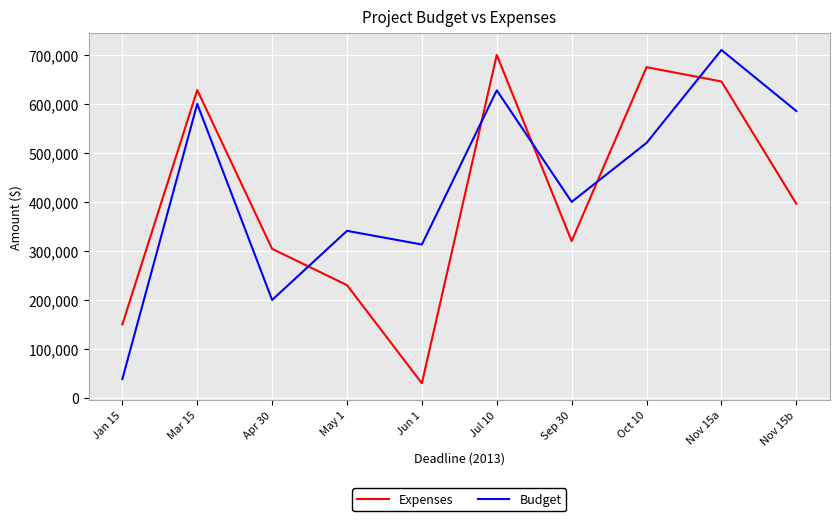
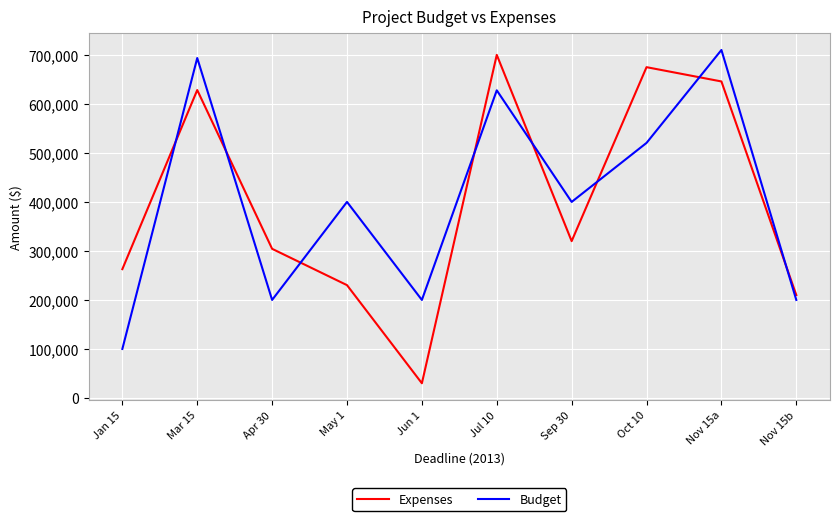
  {
    "Expenses": {
-     "Jan 15": "150,000",
+     "Jan 15": "260,000",
      "Mar 15": "630,000",
      "Apr 30": "300,000",
      "May 1": "230,000",
      "Jun 1": "30,000",
      "Jul 10": "700,000",
      "Sep 30": "320,000",
      "Oct 10": "670,000",
      "Nov 15a": "650,000",
-     "Nov 15b": "400,000"
+     "Nov 15b": "210,000"
    },
    "Budget": {
-     "Jan 15": "40,000",
-     "Mar 15": "600,000",
+     "Jan 15": "100,000",
+     "Mar 15": "690,000",
      "Apr 30": "200,000",
-     "May 1": "340,000",
-     "Jun 1": "310,000",
+     "May 1": "400,000",
+     "Jun 1": "200,000",
      "Jul 10": "630,000",
      "Sep 30": "400,000",
      "Oct 10": "520,000",
      "Nov 15a": "710,000",
-     "Nov 15b": "590,000"
+     "Nov 15b": "200,000"
    }
  }
